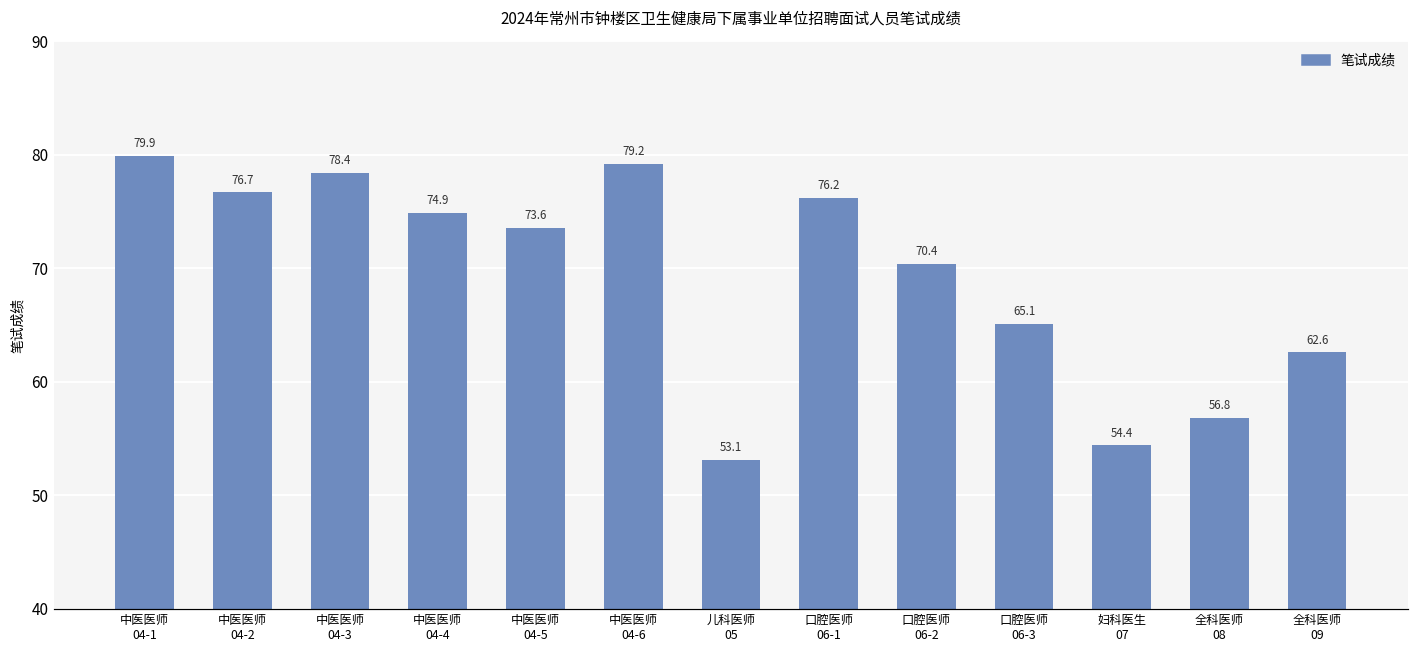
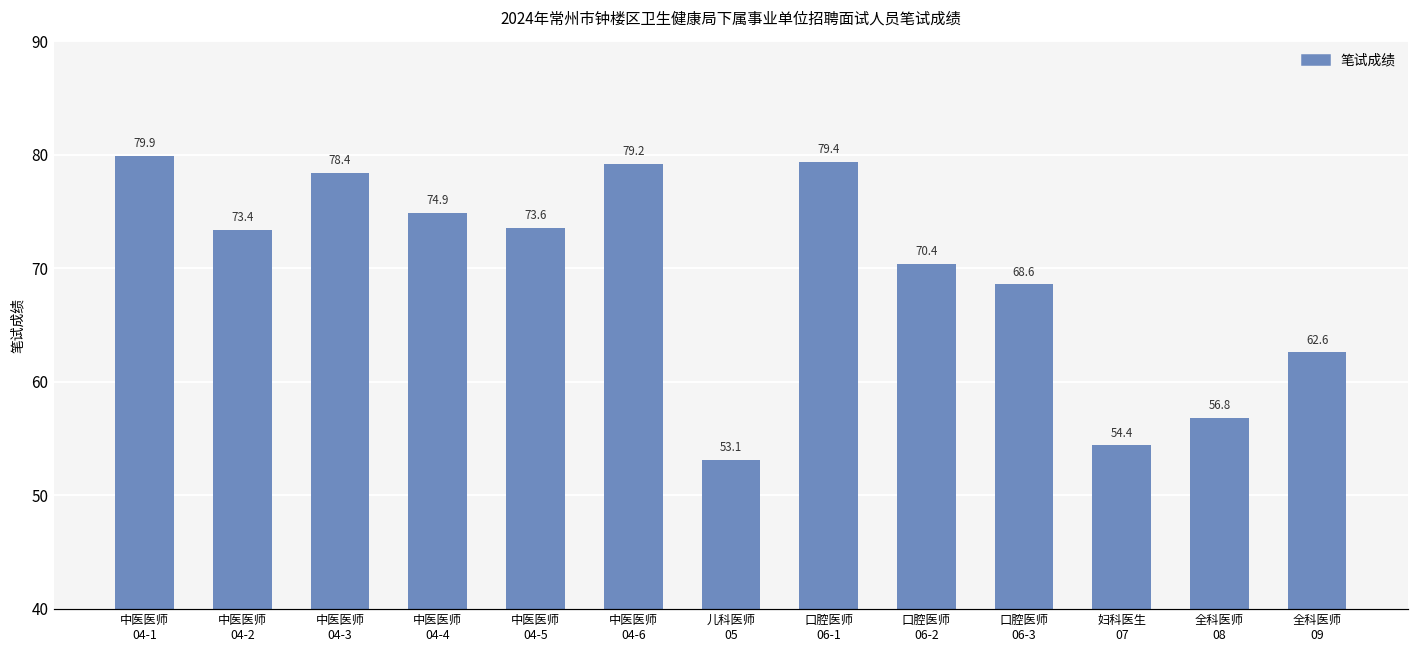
  {
    "中医医师 04-1": 79.9,
-   "中医医师 04-2": 76.7,
+   "中医医师 04-2": 73.4,
    "中医医师 04-3": 78.4,
    "中医医师 04-4": 74.9,
    "中医医师 04-5": 73.6,
    "中医医师 04-6": 79.2,
    "儿科医师 05": 53.1,
-   "口腔医师 06-1": 76.2,
+   "口腔医师 06-1": 79.4,
    "口腔医师 06-2": 70.4,
-   "口腔医师 06-3": 65.1,
+   "口腔医师 06-3": 68.6,
    "妇科医生 07": 54.4,
    "全科医师 08": 56.8,
    "全科医师 09": 62.6
  }
